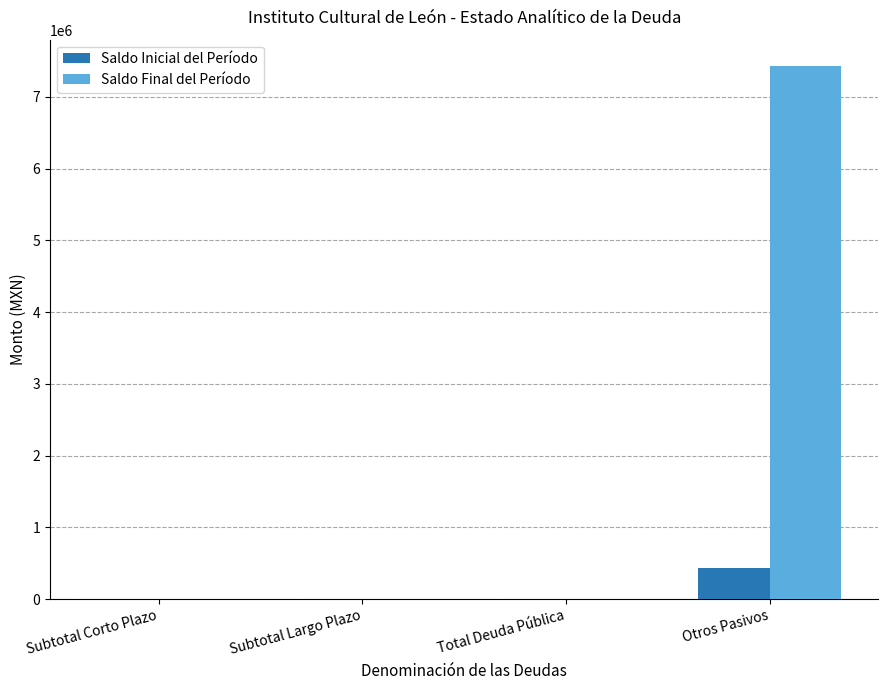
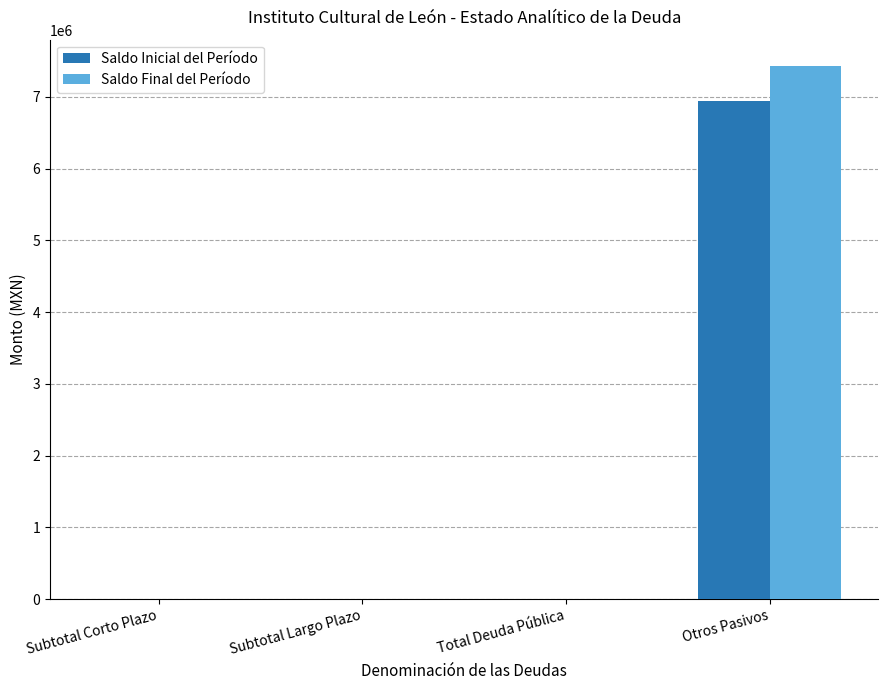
  {
    "Saldo Inicial del Período": {
      "Subtotal Corto Plazo": 0,
      "Subtotal Largo Plazo": 0,
      "Total Deuda Pública": 0,
-     "Otros Pasivos": 400000
+     "Otros Pasivos": 6900000
    },
    "Saldo Final del Período": {
      "Subtotal Corto Plazo": 0,
      "Subtotal Largo Plazo": 0,
      "Total Deuda Pública": 0,
      "Otros Pasivos": 7400000
    }
  }
